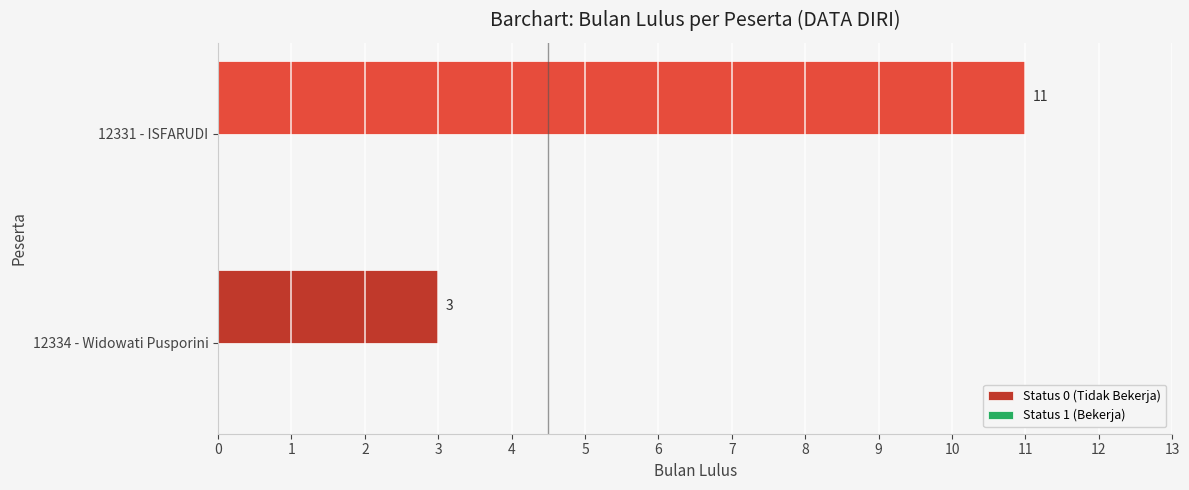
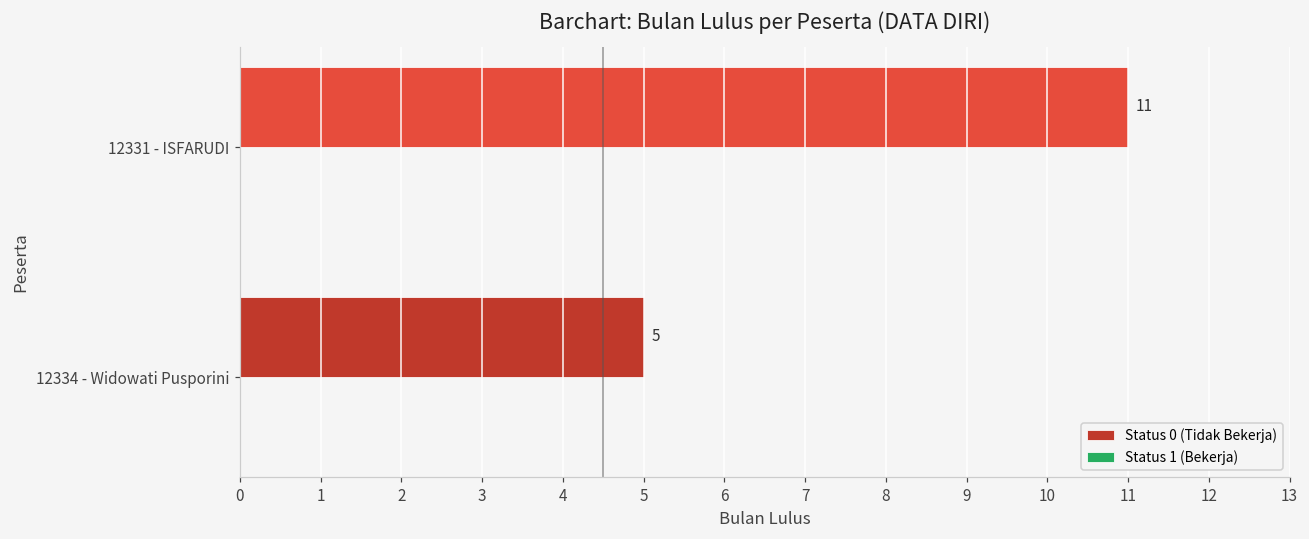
  {
    "Status 0 (Tidak Bekerja)": {
      "12331 - ISFARUDI": 11,
-     "12334 - Widowati Pusporini": 3
+     "12334 - Widowati Pusporini": 5
    },
    "Status 1 (Bekerja)": {
      "12331 - ISFARUDI": 0.0,
      "12334 - Widowati Pusporini": 0.0
    }
  }
